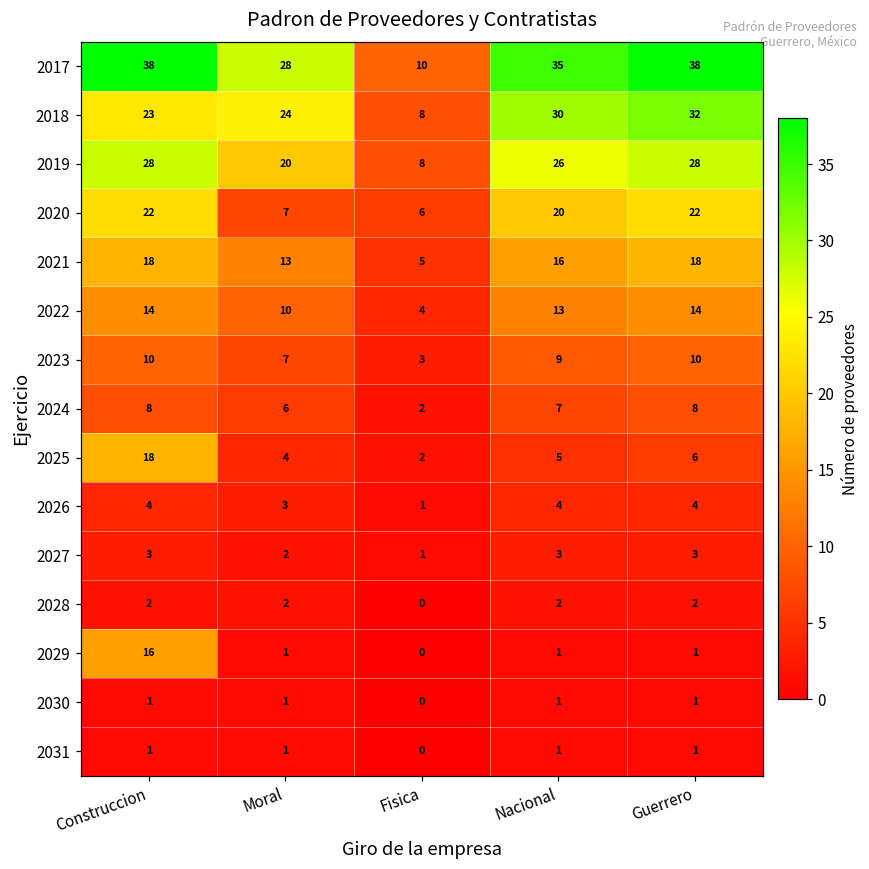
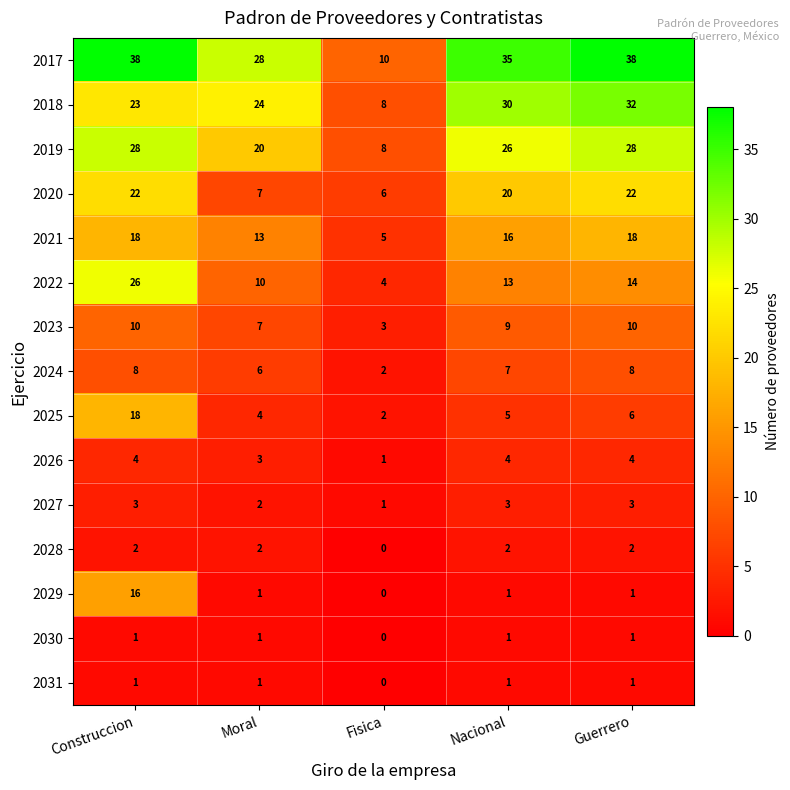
  {
    "2017": {
      "Construccion": 38,
      "Moral": 28,
      "Fisica": 10,
      "Nacional": 35,
      "Guerrero": 38
    },
    "2018": {
      "Construccion": 23,
      "Moral": 24,
      "Fisica": 8,
      "Nacional": 30,
      "Guerrero": 32
    },
    "2019": {
      "Construccion": 28,
      "Moral": 20,
      "Fisica": 8,
      "Nacional": 26,
      "Guerrero": 28
    },
    "2020": {
      "Construccion": 22,
      "Moral": 7,
      "Fisica": 6,
      "Nacional": 20,
      "Guerrero": 22
    },
    "2021": {
      "Construccion": 18,
      "Moral": 13,
      "Fisica": 5,
      "Nacional": 16,
      "Guerrero": 18
    },
    "2022": {
-     "Construccion": 14,
+     "Construccion": 26,
      "Moral": 10,
      "Fisica": 4,
      "Nacional": 13,
      "Guerrero": 14
    },
    "2023": {
      "Construccion": 10,
      "Moral": 7,
      "Fisica": 3,
      "Nacional": 9,
      "Guerrero": 10
    },
    "2024": {
      "Construccion": 8,
      "Moral": 6,
      "Fisica": 2,
      "Nacional": 7,
      "Guerrero": 8
    },
    "2025": {
      "Construccion": 18,
      "Moral": 4,
      "Fisica": 2,
      "Nacional": 5,
      "Guerrero": 6
    },
    "2026": {
      "Construccion": 4,
      "Moral": 3,
      "Fisica": 1,
      "Nacional": 4,
      "Guerrero": 4
    },
    "2027": {
      "Construccion": 3,
      "Moral": 2,
      "Fisica": 1,
      "Nacional": 3,
      "Guerrero": 3
    },
    "2028": {
      "Construccion": 2,
      "Moral": 2,
      "Fisica": 0,
      "Nacional": 2,
      "Guerrero": 2
    },
    "2029": {
      "Construccion": 16,
      "Moral": 1,
      "Fisica": 0,
      "Nacional": 1,
      "Guerrero": 1
    },
    "2030": {
      "Construccion": 1,
      "Moral": 1,
      "Fisica": 0,
      "Nacional": 1,
      "Guerrero": 1
    },
    "2031": {
      "Construccion": 1,
      "Moral": 1,
      "Fisica": 0,
      "Nacional": 1,
      "Guerrero": 1
    }
  }
